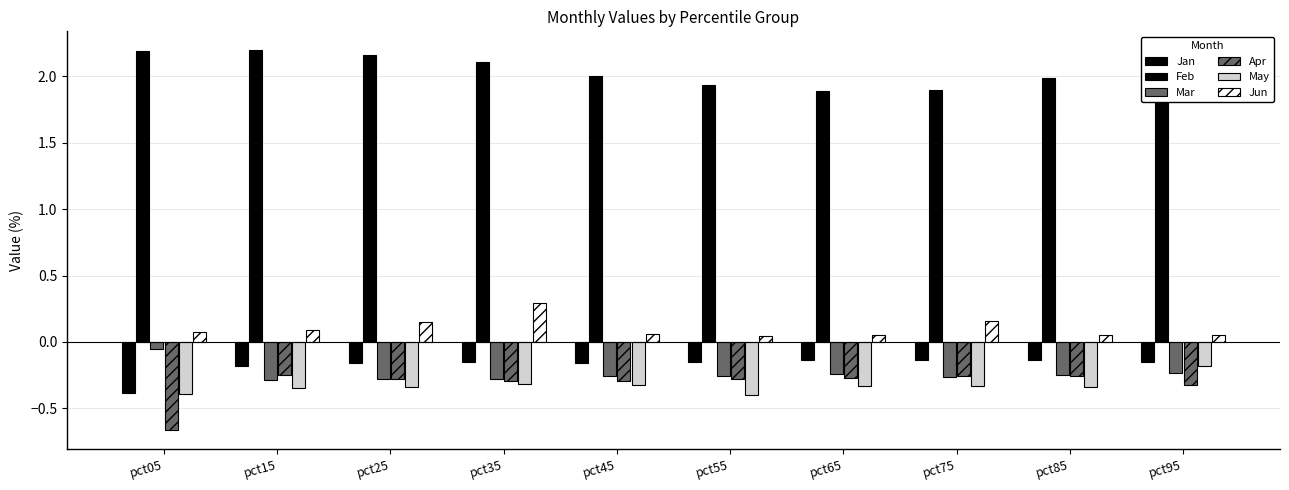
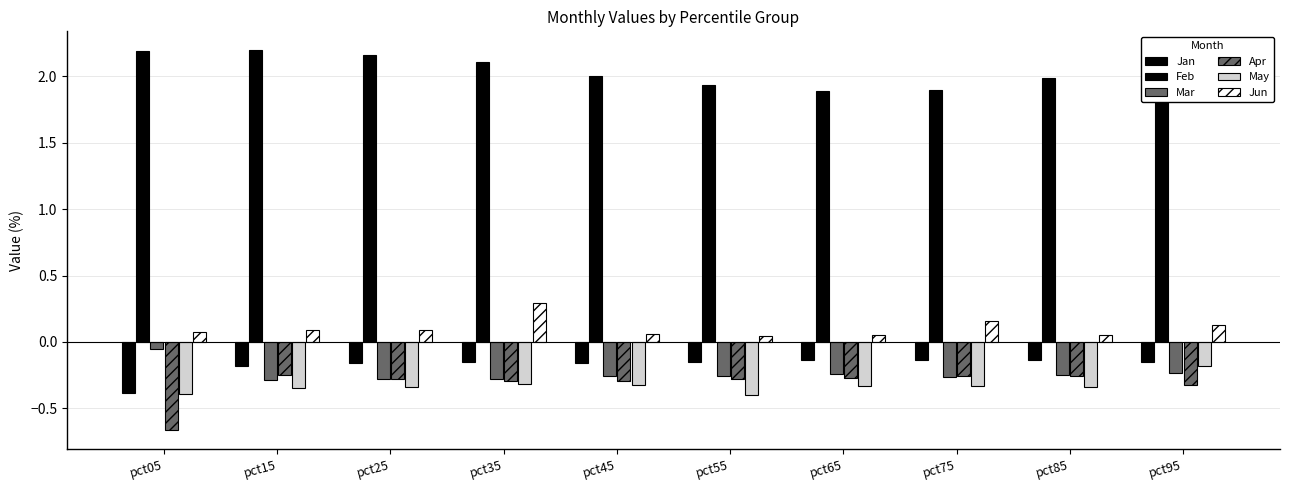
  {
    "May": {
      "pct05": -0.39,
      "pct15": -0.34,
      "pct25": -0.34,
      "pct35": -0.31,
      "pct45": -0.33,
      "pct55": -0.40,
      "pct65": -0.33,
      "pct75": -0.33,
      "pct85": -0.34,
      "pct95": -0.18
    },
    "Jun": {
      "pct05": 0.07,
      "pct15": 0.09,
-     "pct25": 0.15,
+     "pct25": 0.09,
      "pct35": 0.29,
      "pct45": 0.06,
      "pct55": 0.04,
      "pct65": 0.05,
      "pct75": 0.16,
      "pct85": 0.05,
-     "pct95": 0.05
+     "pct95": 0.13
    }
  }
